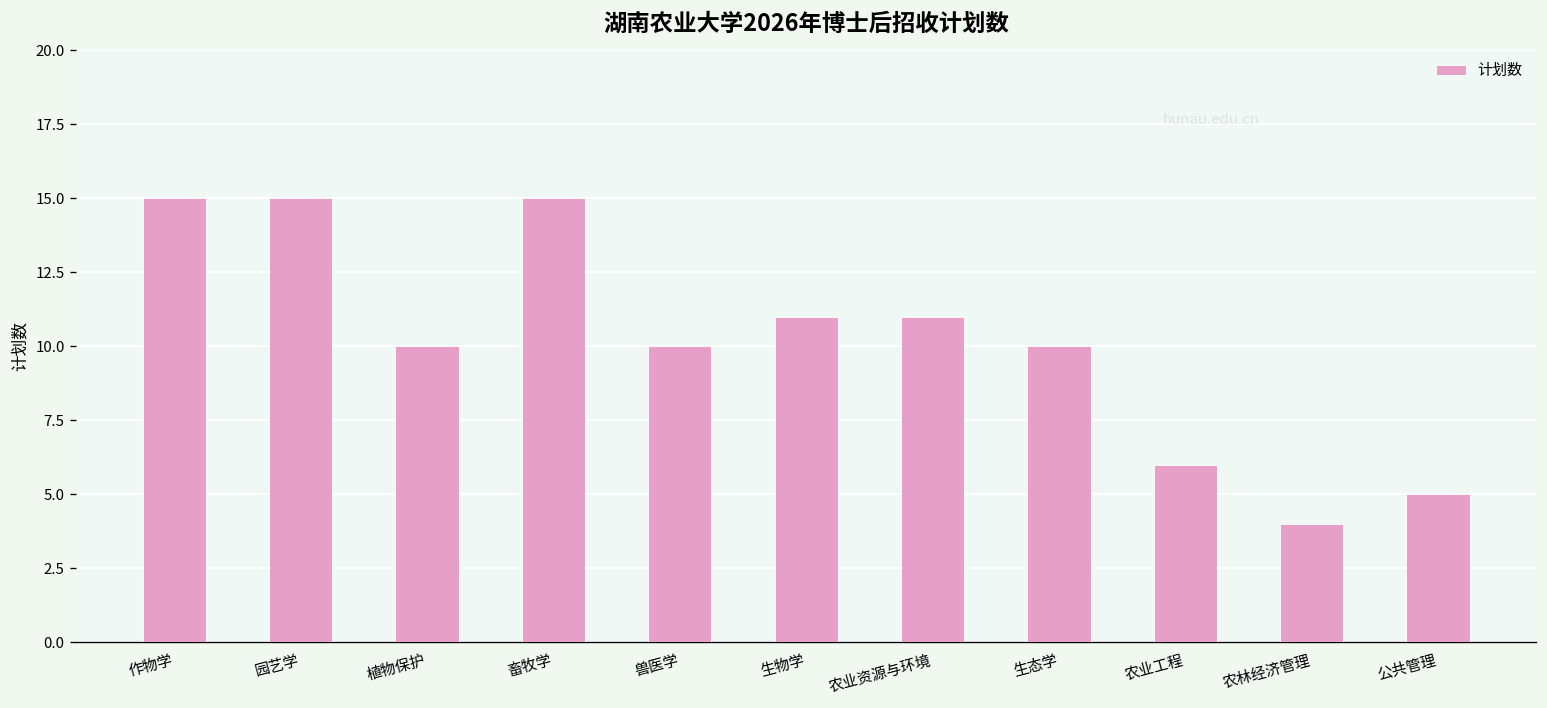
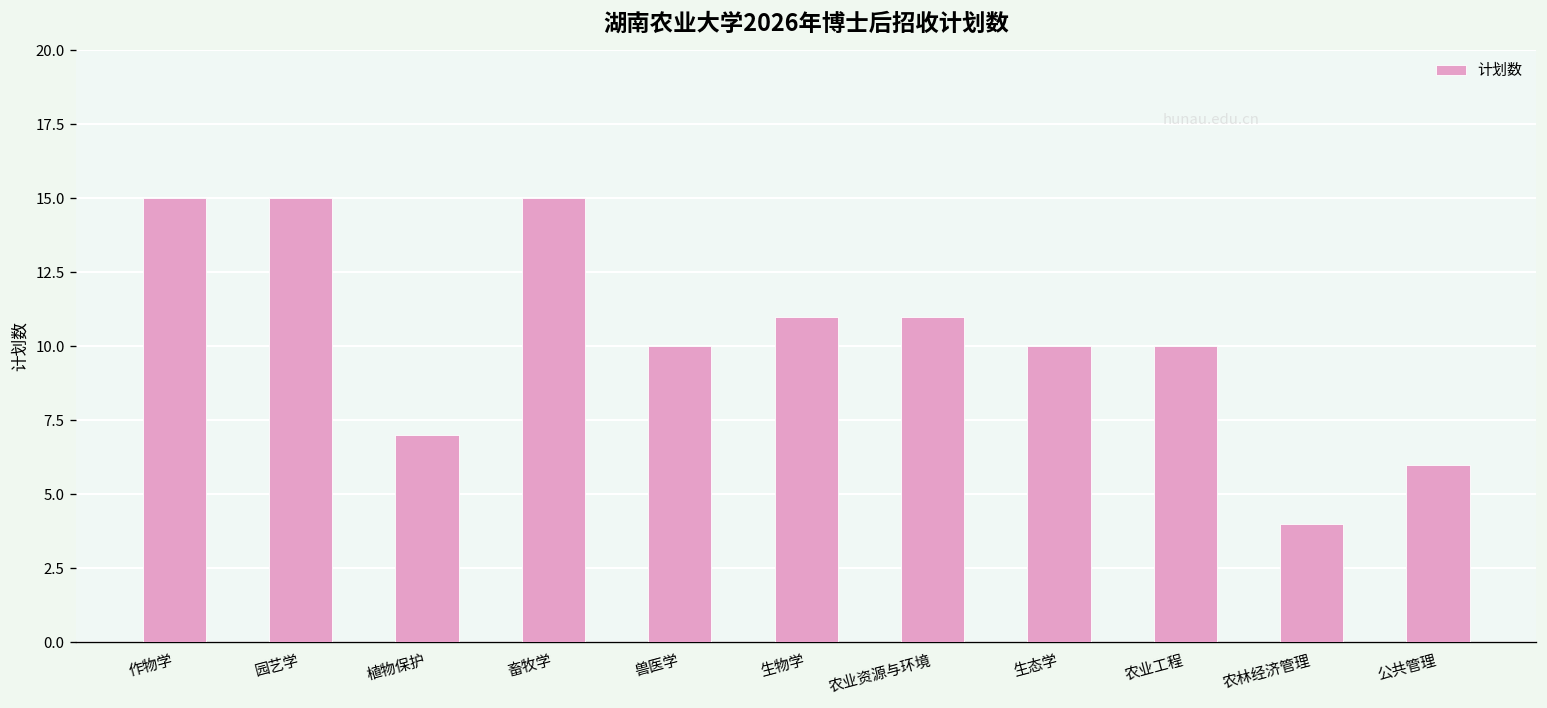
  {
    "作物学": 15,
    "园艺学": 15,
-   "植物保护": 10,
+   "植物保护": 7,
    "畜牧学": 15,
    "兽医学": 10,
    "生物学": 11,
    "农业资源与环境": 11,
    "生态学": 10,
-   "农业工程": 6,
+   "农业工程": 10,
    "农林经济管理": 4,
-   "公共管理": 5
+   "公共管理": 6
  }
